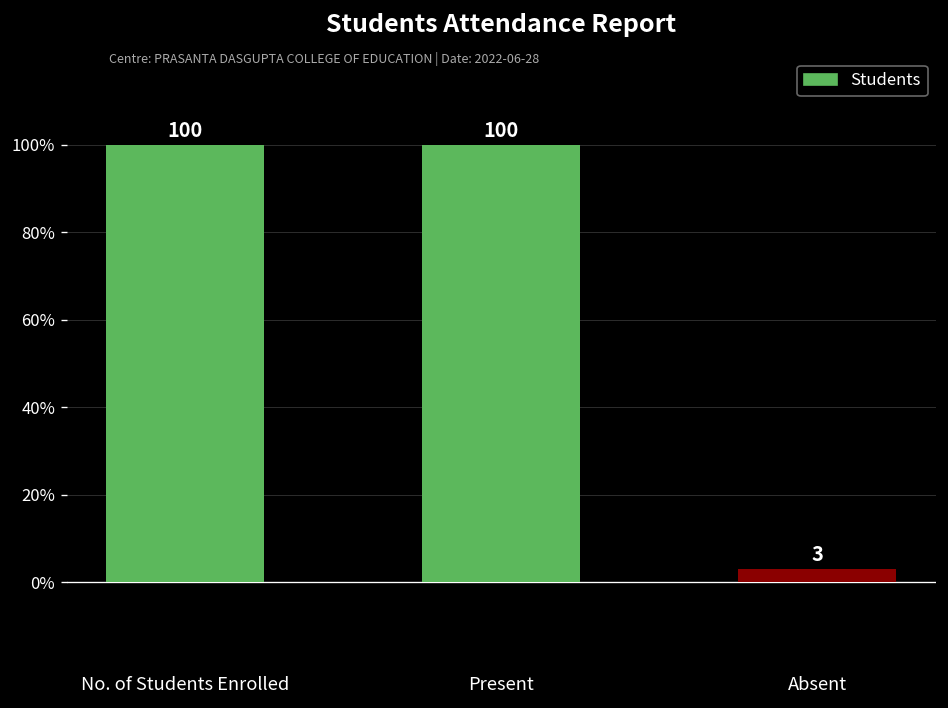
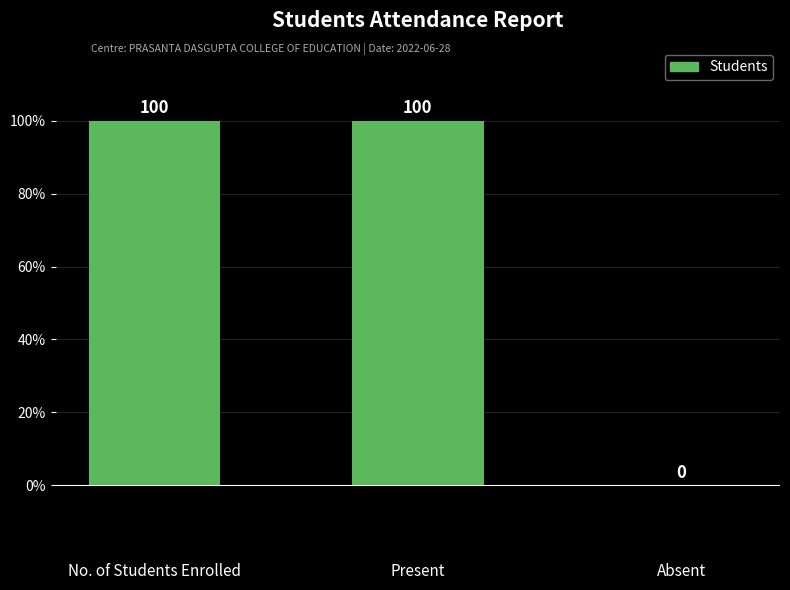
  {
    "No. of Students Enrolled": 100,
    "Present": 100,
-   "Absent": 3
+   "Absent": 0
  }
